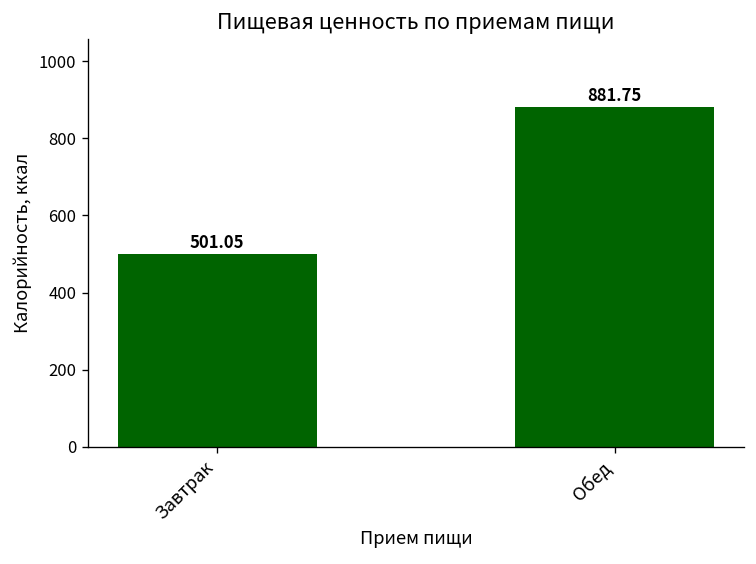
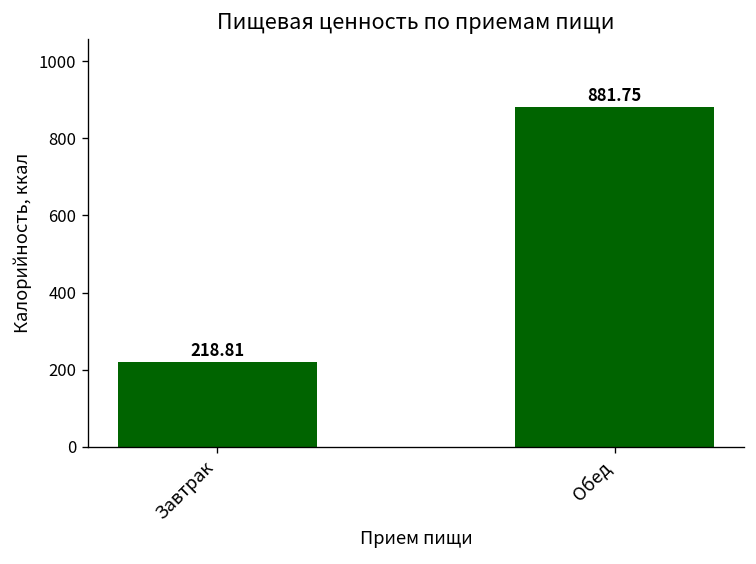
  {
-   "Завтрак": 501.05,
+   "Завтрак": 218.81,
    "Обед": 881.75
  }
